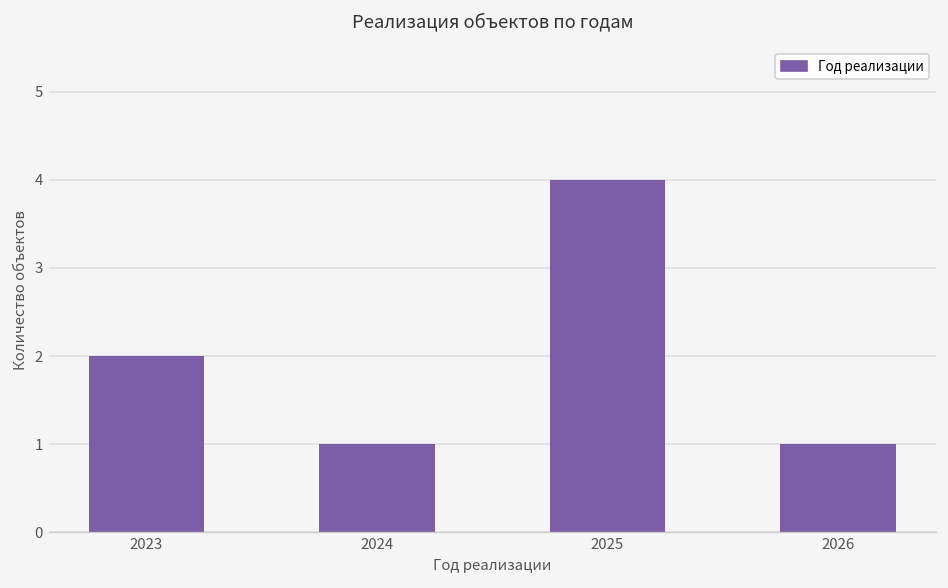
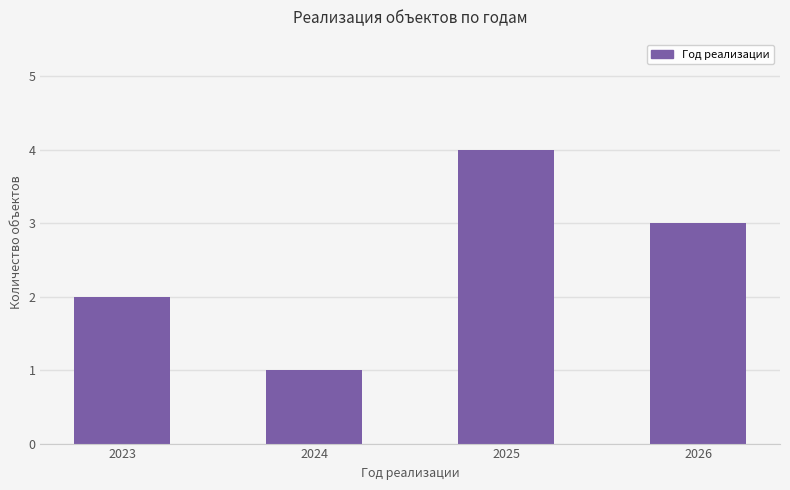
  {
    "2023": 2,
    "2024": 1,
    "2025": 4,
-   "2026": 1
+   "2026": 3
  }
